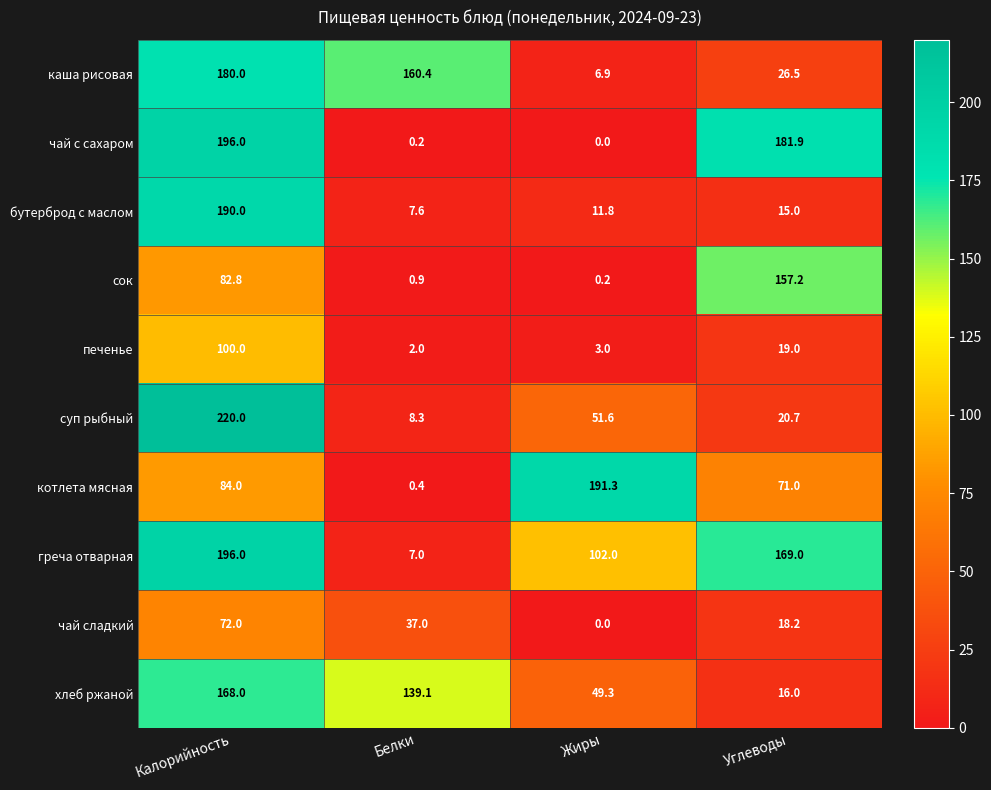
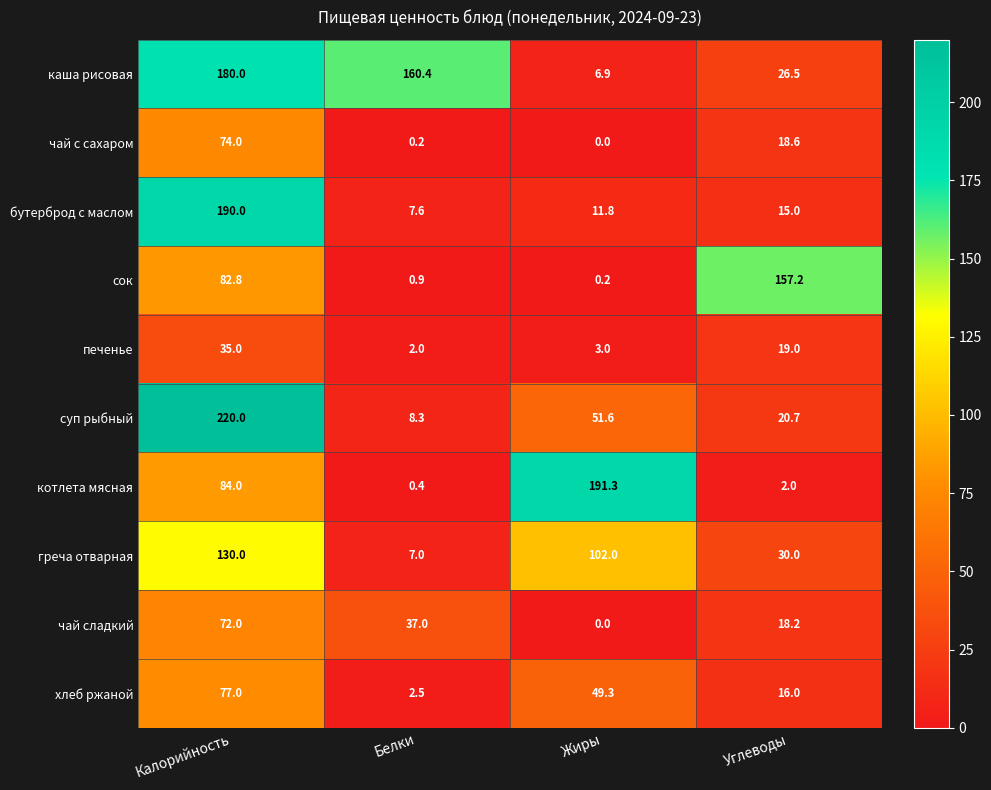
  {
    "каша рисовая": {
      "Калорийность": 180.0,
      "Белки": 160.4,
      "Жиры": 6.9,
      "Углеводы": 26.5
    },
    "чай с сахаром": {
-     "Калорийность": 196.0,
+     "Калорийность": 74.0,
      "Белки": 0.2,
      "Жиры": 0.0,
-     "Углеводы": 181.9
+     "Углеводы": 18.6
    },
    "бутерброд с маслом": {
      "Калорийность": 190.0,
      "Белки": 7.6,
      "Жиры": 11.8,
      "Углеводы": 15.0
    },
    "сок": {
      "Калорийность": 82.8,
      "Белки": 0.9,
      "Жиры": 0.2,
      "Углеводы": 157.2
    },
    "печенье": {
-     "Калорийность": 100.0,
+     "Калорийность": 35.0,
      "Белки": 2.0,
      "Жиры": 3.0,
      "Углеводы": 19.0
    },
    "суп рыбный": {
      "Калорийность": 220.0,
      "Белки": 8.3,
      "Жиры": 51.6,
      "Углеводы": 20.7
    },
    "котлета мясная": {
      "Калорийность": 84.0,
      "Белки": 0.4,
      "Жиры": 191.3,
-     "Углеводы": 71.0
+     "Углеводы": 2.0
    },
    "греча отварная": {
-     "Калорийность": 196.0,
+     "Калорийность": 130.0,
      "Белки": 7.0,
      "Жиры": 102.0,
-     "Углеводы": 169.0
+     "Углеводы": 30.0
    },
    "чай сладкий": {
      "Калорийность": 72.0,
      "Белки": 37.0,
      "Жиры": 0.0,
      "Углеводы": 18.2
    },
    "хлеб ржаной": {
-     "Калорийность": 168.0,
-     "Белки": 139.1,
+     "Калорийность": 77.0,
+     "Белки": 2.5,
      "Жиры": 49.3,
      "Углеводы": 16.0
    }
  }
